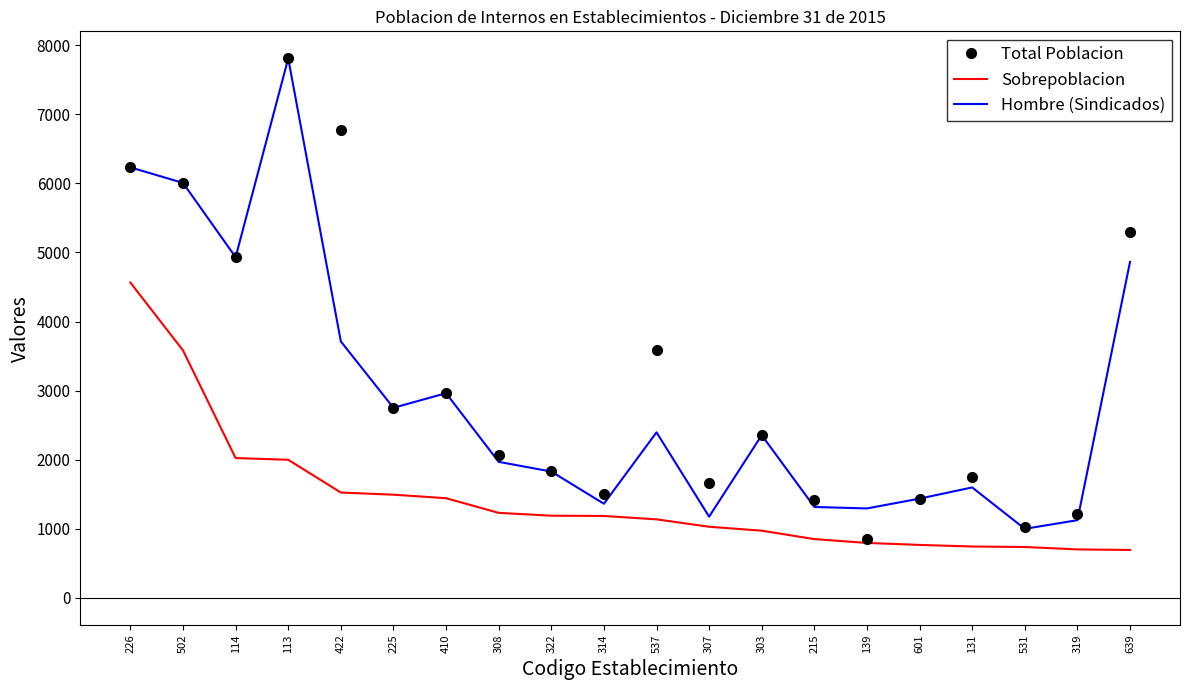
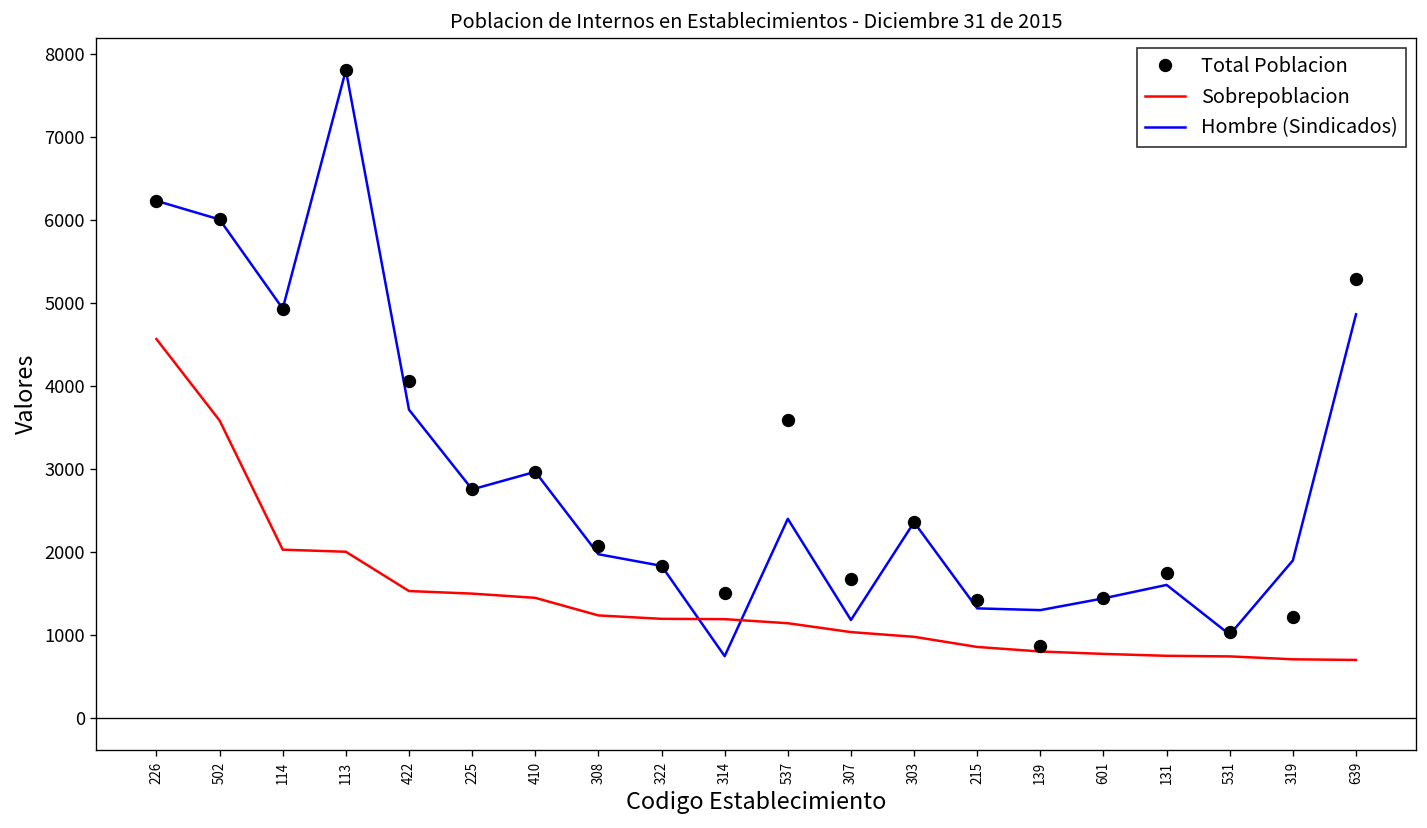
  {
    "Total Poblacion": {
-     "422": 6800,
+     "422": 4100,
      "308": 2100,
      "314": 1500,
      "537": 3600,
      "307": 1700,
      "215": 1400,
      "139": 900,
      "131": 1700,
      "319": 1200,
      "639": 5300
    },
    "Sobrepoblacion": {
      "226": 4600,
      "502": 3600,
      "114": 2000,
      "113": 2000,
      "422": 1500,
      "225": 1500,
      "410": 1400,
      "308": 1200,
      "322": 1200,
      "314": 1200,
      "537": 1100,
      "307": 1000,
      "303": 1000,
      "215": 900,
      "139": 800,
      "601": 800,
      "131": 700,
      "531": 700,
      "319": 700,
      "639": 700
    },
    "Hombre (Sindicados)": {
      "422": 3700,
      "308": 2000,
-     "314": 1400,
+     "314": 700,
      "537": 2400,
      "307": 1200,
      "215": 1300,
      "139": 1300,
      "131": 1600,
-     "319": 1100,
+     "319": 1900,
      "639": 4900
    }
  }
